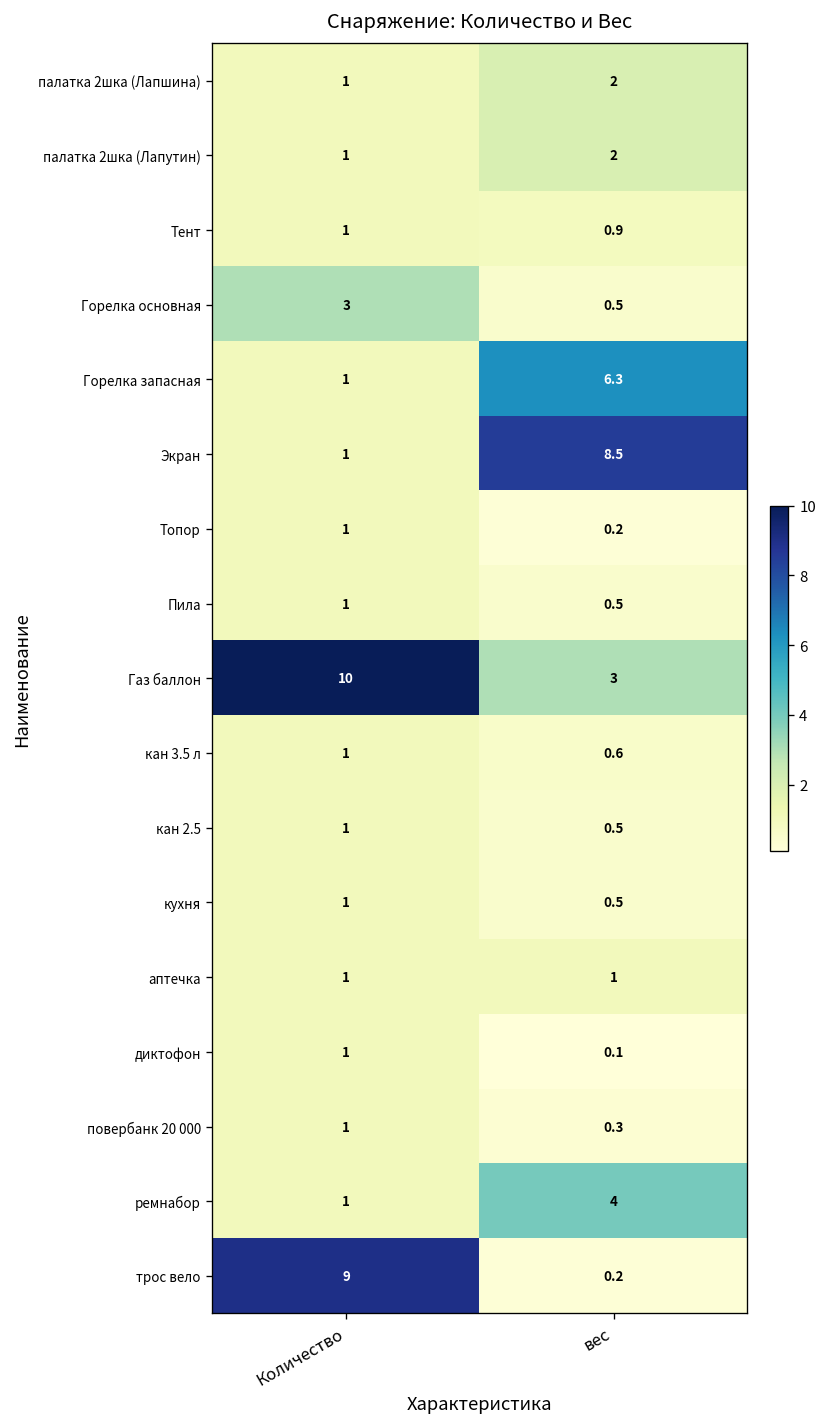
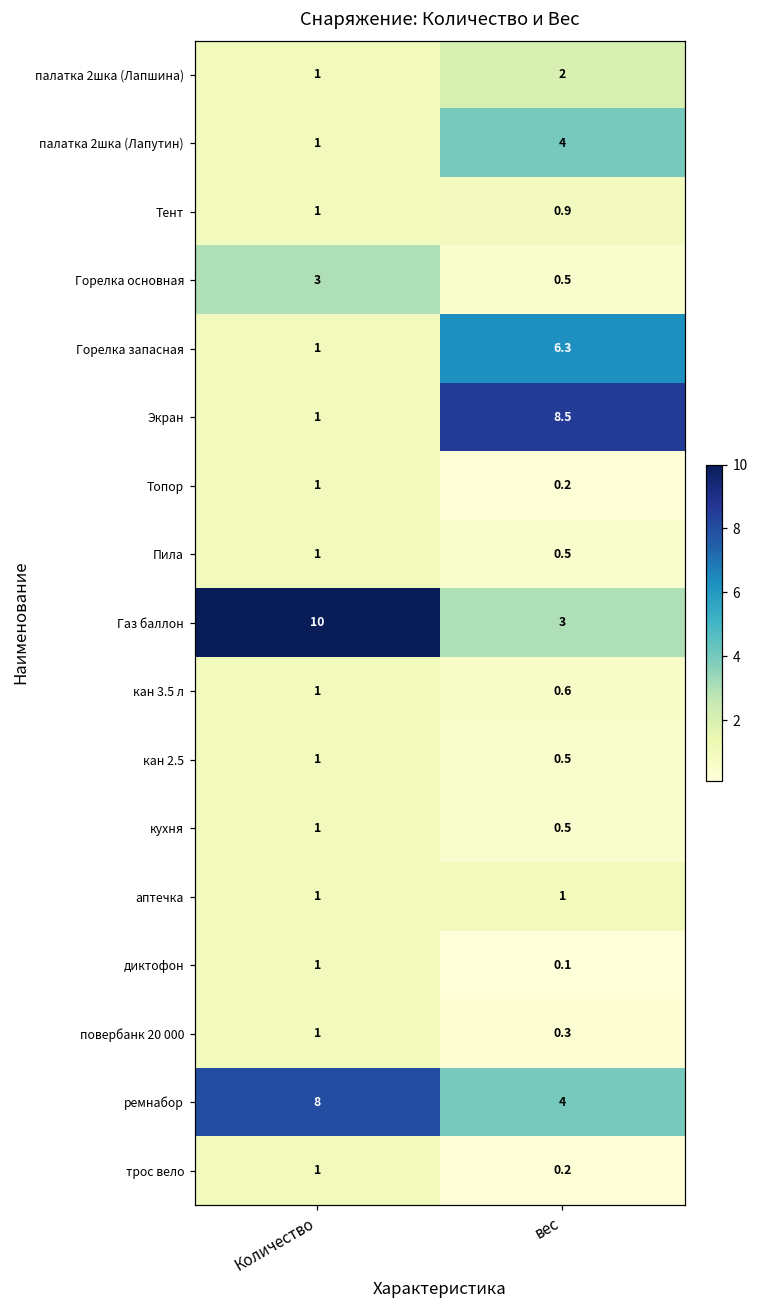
  {
    "палатка 2шка (Лапшина)": {
      "Количество": 1,
      "вес": 2
    },
    "палатка 2шка (Лапутин)": {
      "Количество": 1,
-     "вес": 2
+     "вес": 4
    },
    "Тент": {
      "Количество": 1,
      "вес": 0.9
    },
    "Горелка основная": {
      "Количество": 3,
      "вес": 0.5
    },
    "Горелка запасная": {
      "Количество": 1,
      "вес": 6.3
    },
    "Экран": {
      "Количество": 1,
      "вес": 8.5
    },
    "Топор": {
      "Количество": 1,
      "вес": 0.2
    },
    "Пила": {
      "Количество": 1,
      "вес": 0.5
    },
    "Газ баллон": {
      "Количество": 10,
      "вес": 3
    },
    "кан 3.5 л": {
      "Количество": 1,
      "вес": 0.6
    },
    "кан 2.5": {
      "Количество": 1,
      "вес": 0.5
    },
    "кухня": {
      "Количество": 1,
      "вес": 0.5
    },
    "аптечка": {
      "Количество": 1,
      "вес": 1
    },
    "диктофон": {
      "Количество": 1,
      "вес": 0.1
    },
    "повербанк 20 000": {
      "Количество": 1,
      "вес": 0.3
    },
    "ремнабор": {
-     "Количество": 1,
+     "Количество": 8,
      "вес": 4
    },
    "трос вело": {
-     "Количество": 9,
+     "Количество": 1,
      "вес": 0.2
    }
  }
